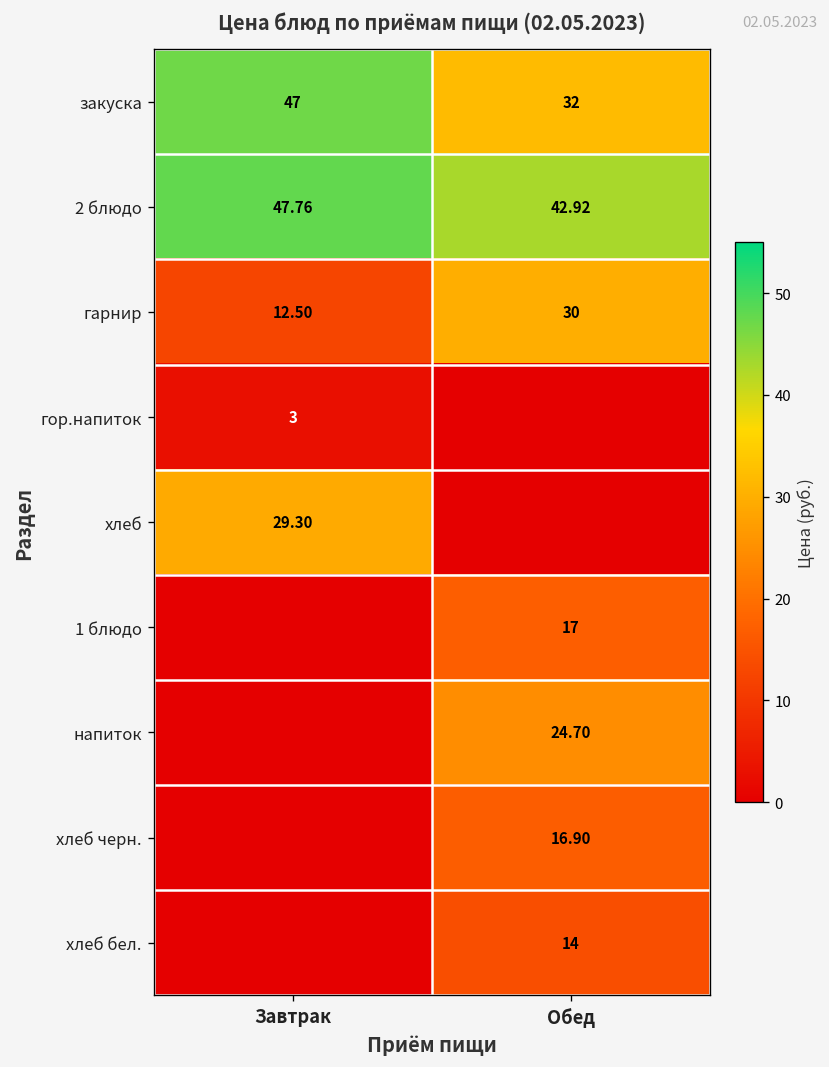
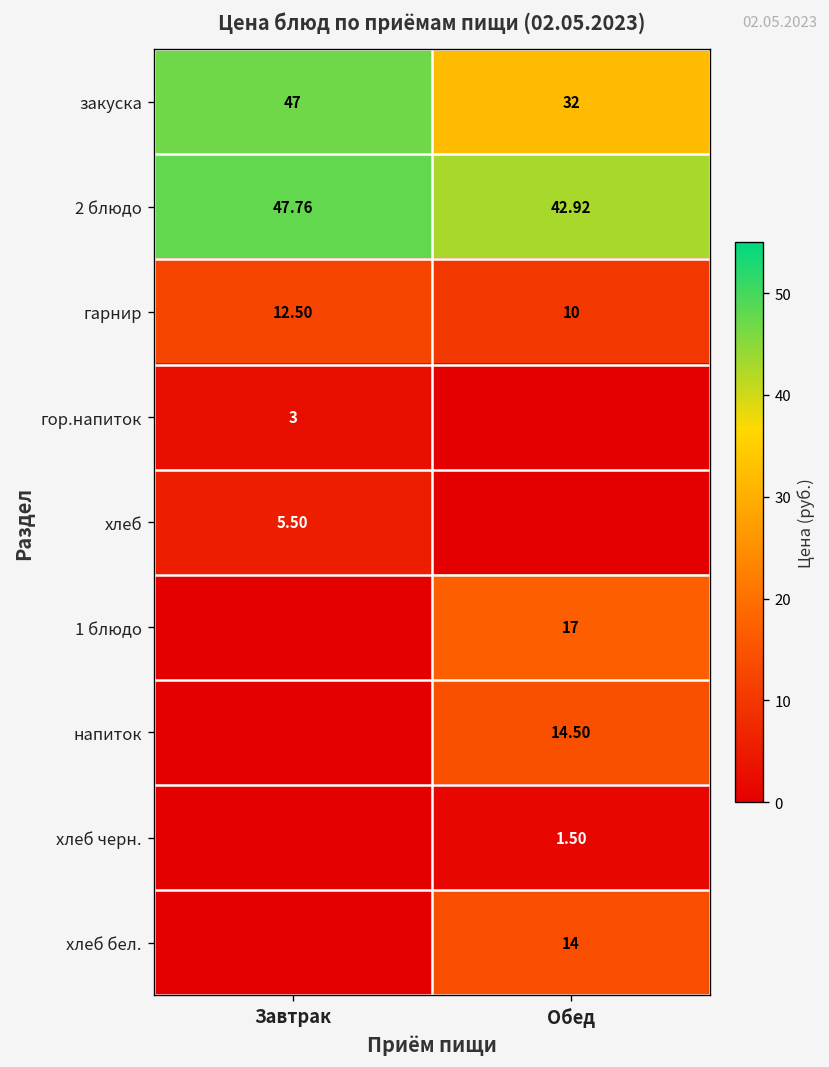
  {
    "закуска": {
      "Завтрак": 47,
      "Обед": 32
    },
    "2 блюдо": {
      "Завтрак": 47.76,
      "Обед": 42.92
    },
    "гарнир": {
      "Завтрак": 12.50,
-     "Обед": 30
+     "Обед": 10
    },
    "гор.напиток": {
      "Завтрак": 3
    },
    "хлеб": {
-     "Завтрак": 29.30
+     "Завтрак": 5.50
    },
    "1 блюдо": {
      "Обед": 17
    },
    "напиток": {
-     "Обед": 24.70
+     "Обед": 14.50
    },
    "хлеб черн.": {
-     "Обед": 16.90
+     "Обед": 1.50
    },
    "хлеб бел.": {
      "Обед": 14
    }
  }
